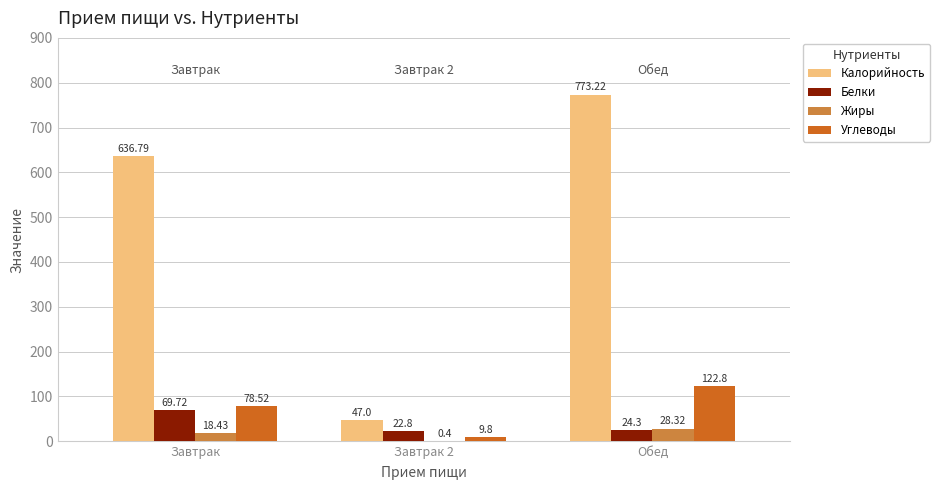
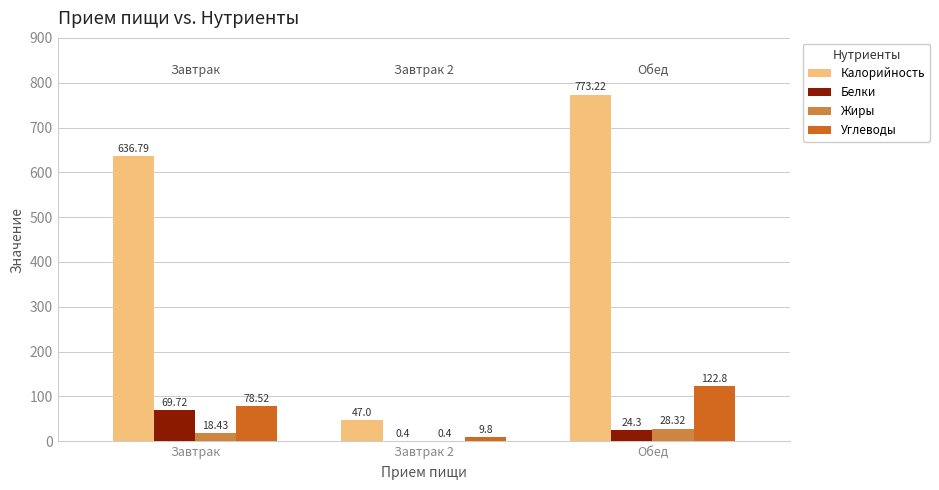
  {
    "Калорийность": {
      "Завтрак": 636.79,
      "Завтрак 2": 47.0,
      "Обед": 773.22
    },
    "Белки": {
      "Завтрак": 69.72,
-     "Завтрак 2": 22.8,
+     "Завтрак 2": 0.4,
      "Обед": 24.3
    }
  }
